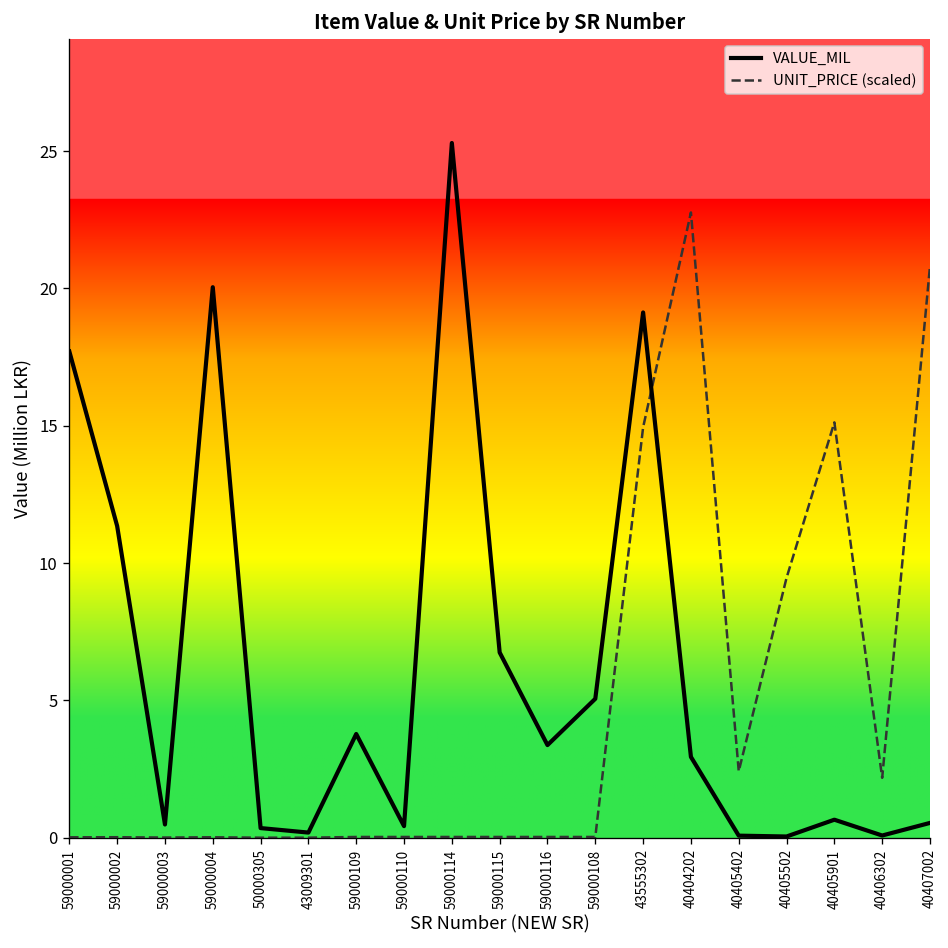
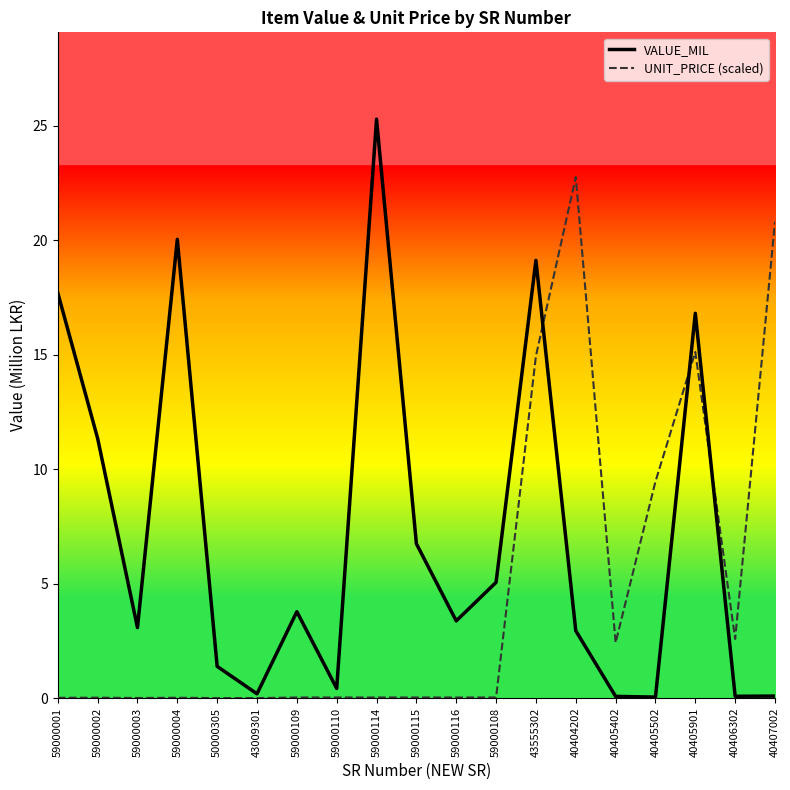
  {
    "VALUE_MIL": {
      "59000001": 17.7,
      "59000002": 11.4,
-     "59000003": 0.5,
+     "59000003": 3.1,
      "59000004": 20.0,
-     "50000305": 0.4,
+     "50000305": 1.4,
      "43009301": 0.2,
      "59000109": 3.8,
      "59000110": 0.4,
      "59000114": 25.3,
      "59000115": 6.7,
      "59000116": 3.4,
      "59000108": 5.1,
      "43555302": 19.1,
      "40404202": 2.9,
      "40405402": 0.1,
      "40405502": 0.0,
-     "40405901": 0.7,
+     "40405901": 16.8,
      "40406302": 0.1,
-     "40407002": 0.5
+     "40407002": 0.1
    },
    "UNIT_PRICE (scaled)": {
      "59000001": 0.0,
      "59000002": 0.0,
      "59000003": 0.0,
      "59000004": 0.0,
      "50000305": 0.0,
      "43009301": 0.0,
      "59000109": 0.0,
      "59000110": 0.0,
      "59000114": 0.0,
      "59000115": 0.0,
      "59000116": 0.0,
      "59000108": 0.0,
      "43555302": 14.9,
      "40404202": 22.8,
      "40405402": 2.4,
      "40405502": 9.5,
      "40405901": 15.1,
-     "40406302": 2.2,
+     "40406302": 2.6,
      "40407002": 20.8
    }
  }
